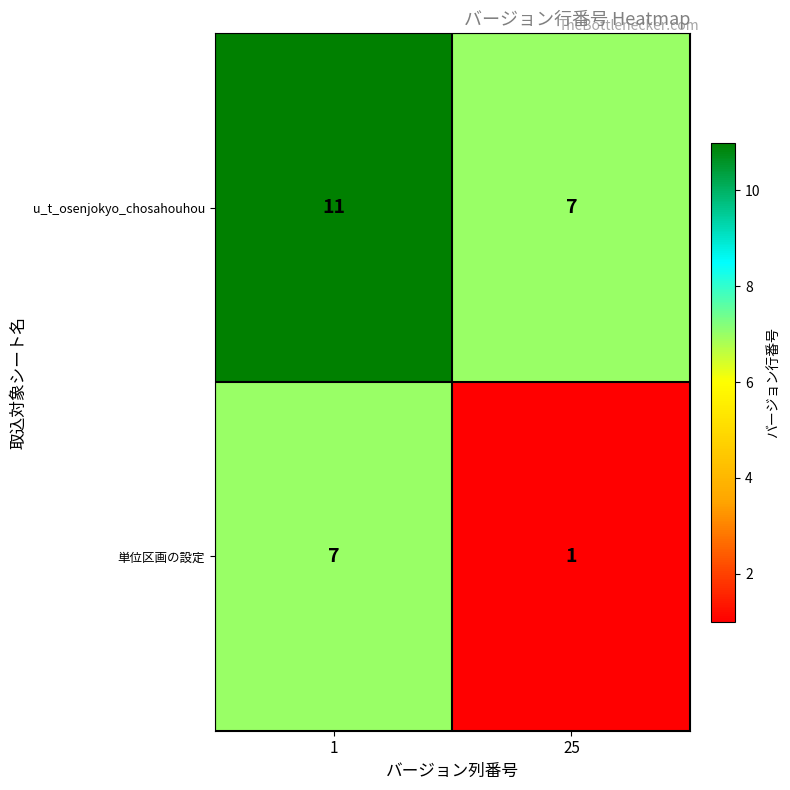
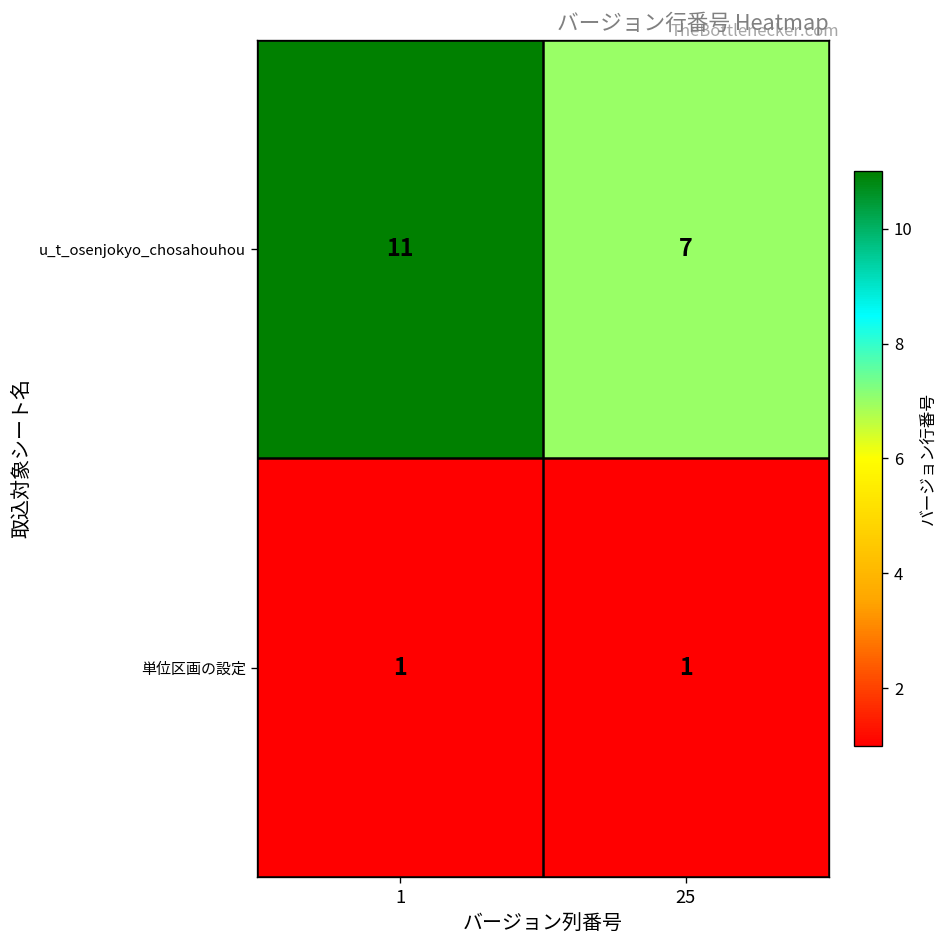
  {
    "u_t_osenjokyo_chosahouhou": {
      "1": 11,
      "25": 7
    },
    "単位区画の設定": {
-     "1": 7,
+     "1": 1,
      "25": 1
    }
  }
